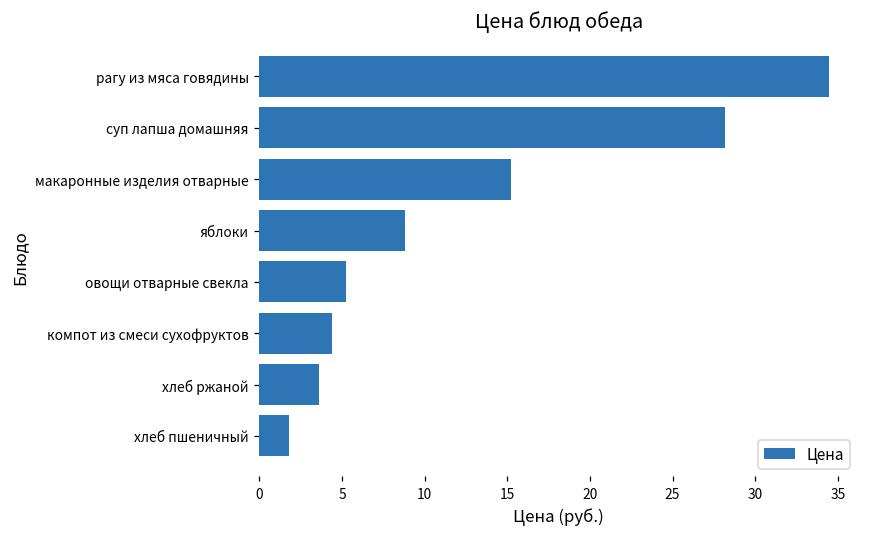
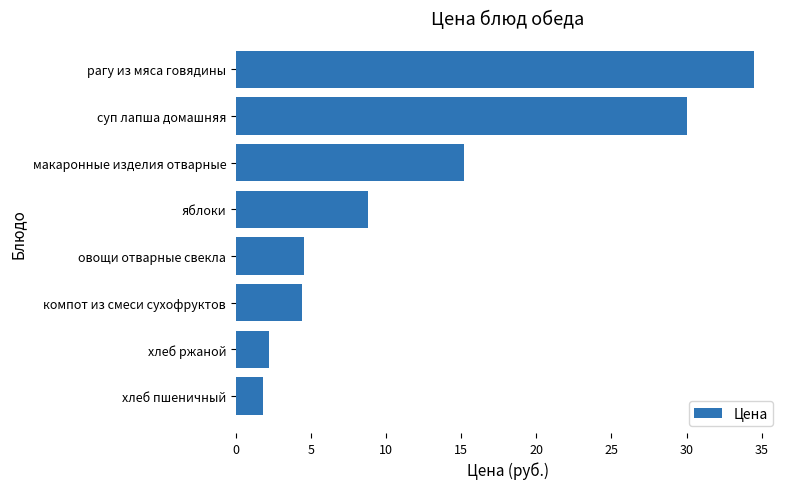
  {
    "рагу из мяса говядины": 34.5,
-   "суп лапша домашняя": 28.2,
+   "суп лапша домашняя": 30.0,
    "макаронные изделия отварные": 15.2,
    "яблоки": 8.8,
-   "овощи отварные свекла": 5.3,
+   "овощи отварные свекла": 4.5,
    "компот из смеси сухофруктов": 4.4,
-   "хлеб ржаной": 3.6,
+   "хлеб ржаной": 2.2,
    "хлеб пшеничный": 1.8
  }
